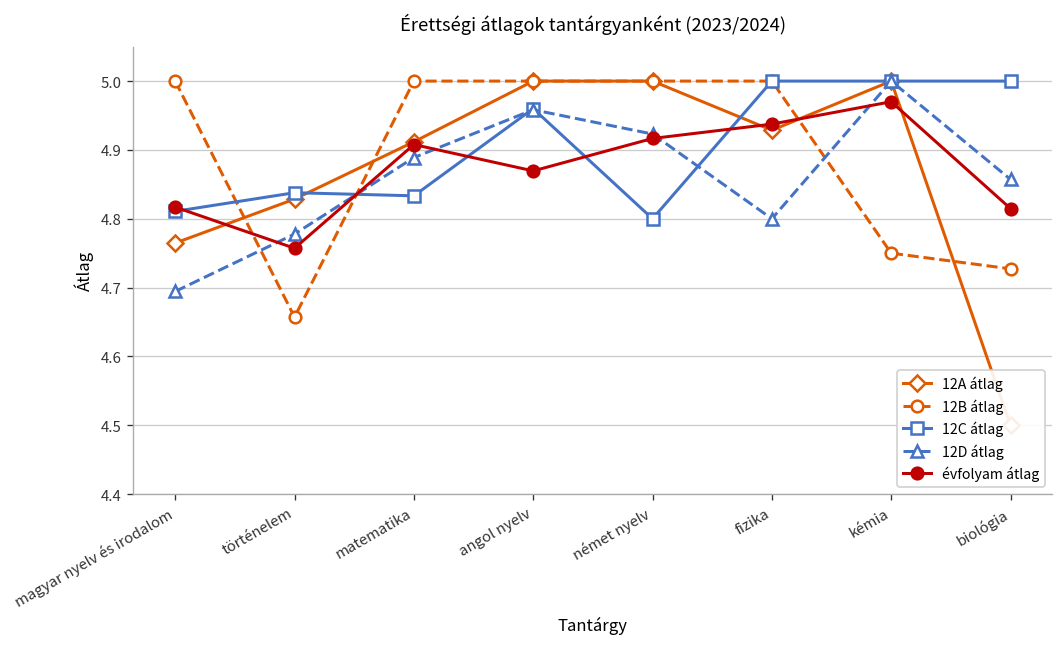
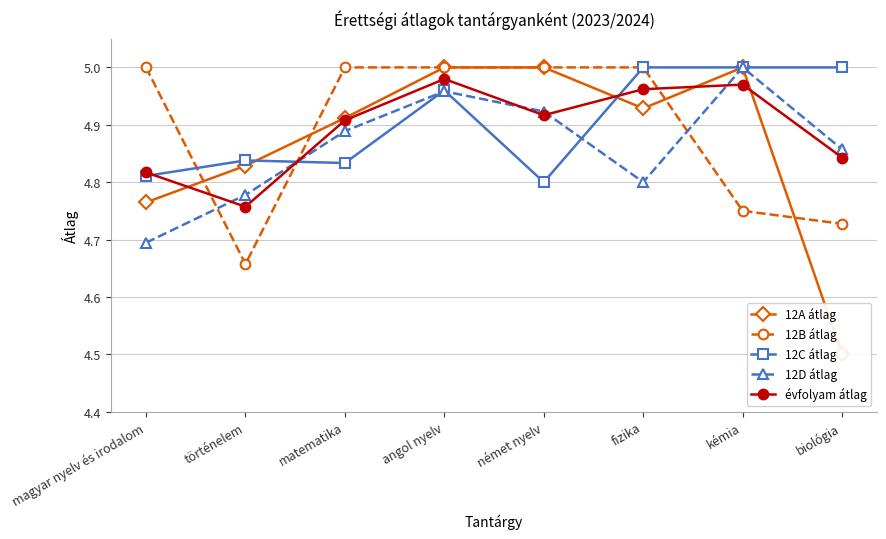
  {
    "évfolyam átlag": {
      "magyar nyelv és irodalom": 4.82,
      "történelem": 4.76,
-     "angol nyelv": 4.87,
+     "angol nyelv": 4.98,
      "német nyelv": 4.92,
-     "fizika": 4.94,
+     "fizika": 4.96,
      "kémia": 4.97,
-     "biológia": 4.81
+     "biológia": 4.84
    }
  }
